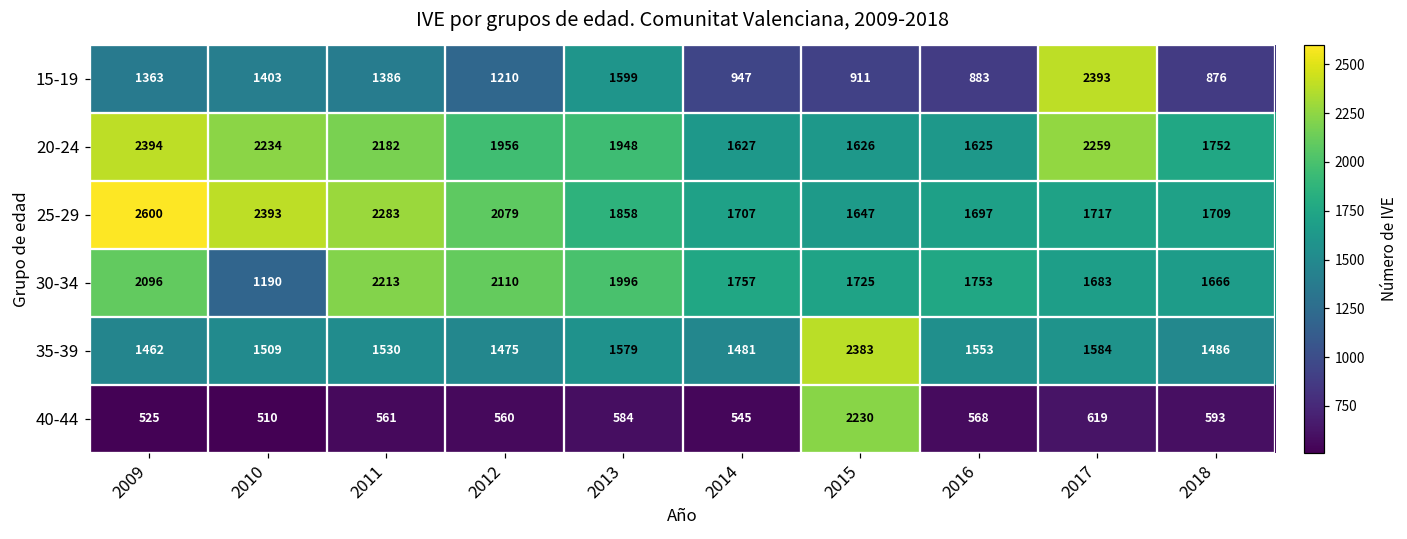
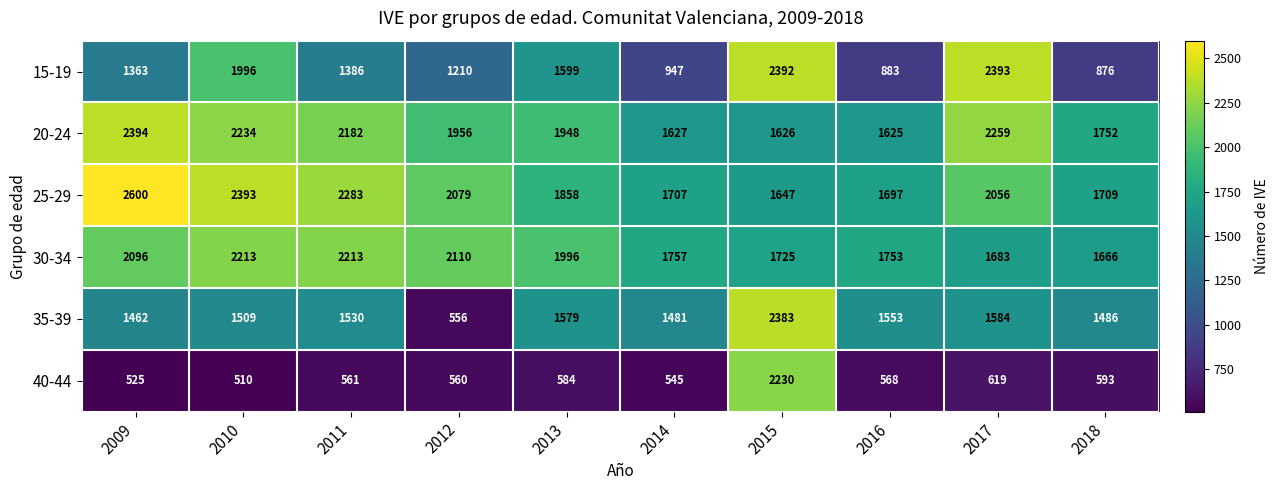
  {
    "15-19": {
      "2009": 1363,
-     "2010": 1403,
+     "2010": 1996,
      "2011": 1386,
      "2012": 1210,
      "2013": 1599,
      "2014": 947,
-     "2015": 911,
+     "2015": 2392,
      "2016": 883,
      "2017": 2393,
      "2018": 876
    },
    "20-24": {
      "2009": 2394,
      "2010": 2234,
      "2011": 2182,
      "2012": 1956,
      "2013": 1948,
      "2014": 1627,
      "2015": 1626,
      "2016": 1625,
      "2017": 2259,
      "2018": 1752
    },
    "25-29": {
      "2009": 2600,
      "2010": 2393,
      "2011": 2283,
      "2012": 2079,
      "2013": 1858,
      "2014": 1707,
      "2015": 1647,
      "2016": 1697,
-     "2017": 1717,
+     "2017": 2056,
      "2018": 1709
    },
    "30-34": {
      "2009": 2096,
-     "2010": 1190,
+     "2010": 2213,
      "2011": 2213,
      "2012": 2110,
      "2013": 1996,
      "2014": 1757,
      "2015": 1725,
      "2016": 1753,
      "2017": 1683,
      "2018": 1666
    },
    "35-39": {
      "2009": 1462,
      "2010": 1509,
      "2011": 1530,
-     "2012": 1475,
+     "2012": 556,
      "2013": 1579,
      "2014": 1481,
      "2015": 2383,
      "2016": 1553,
      "2017": 1584,
      "2018": 1486
    },
    "40-44": {
      "2009": 525,
      "2010": 510,
      "2011": 561,
      "2012": 560,
      "2013": 584,
      "2014": 545,
      "2015": 2230,
      "2016": 568,
      "2017": 619,
      "2018": 593
    }
  }
